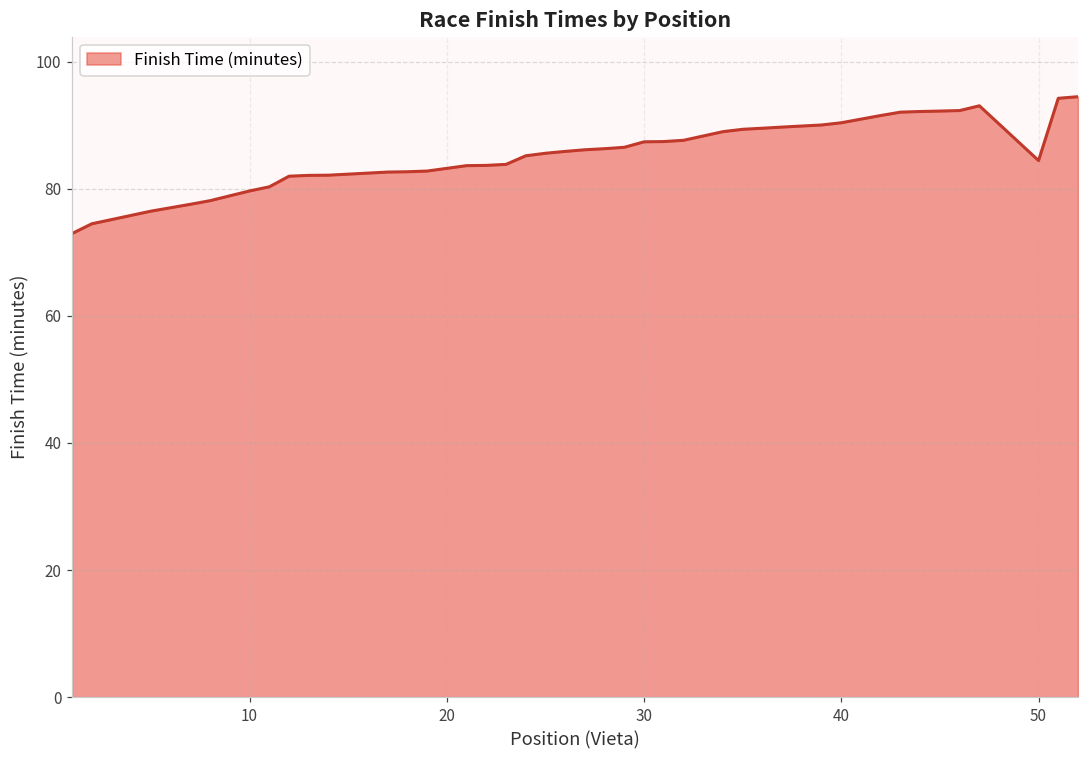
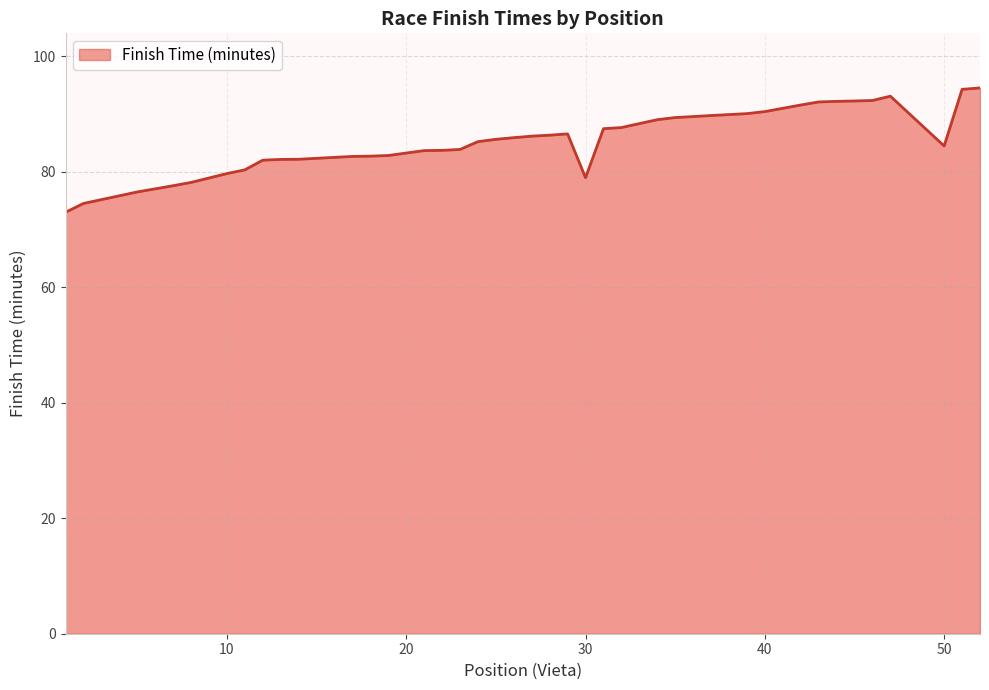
  {
    "10": 80,
-   "30": 87,
+   "30": 79,
    "40": 90,
    "50": 84
  }
